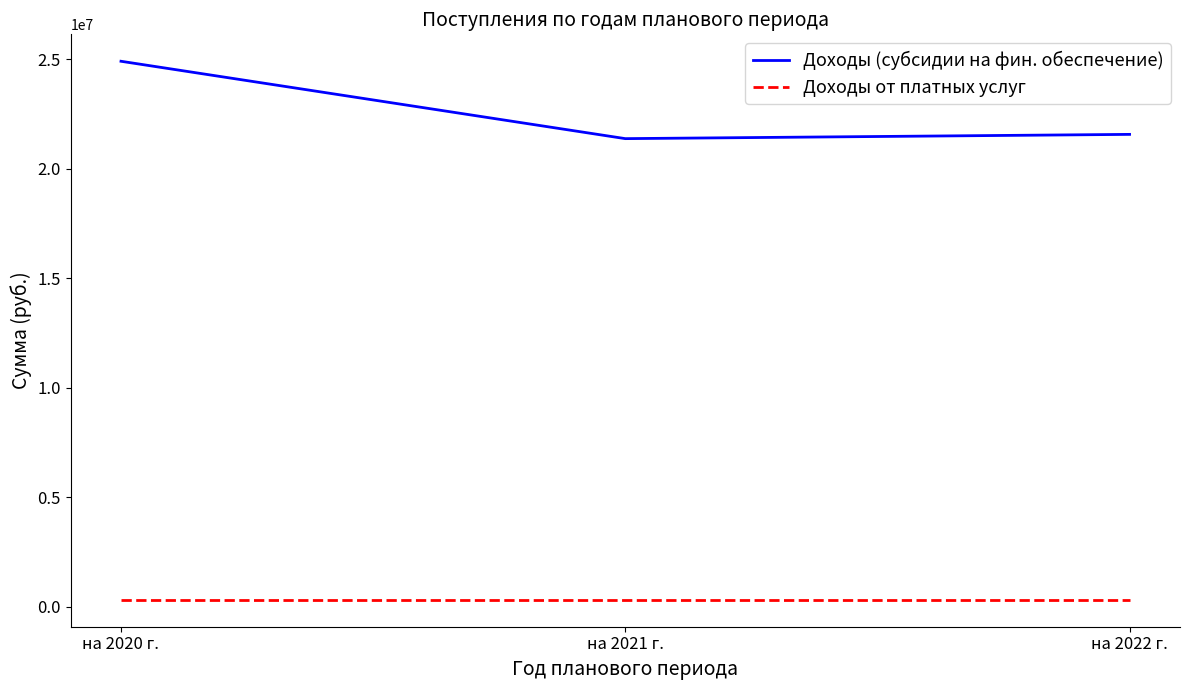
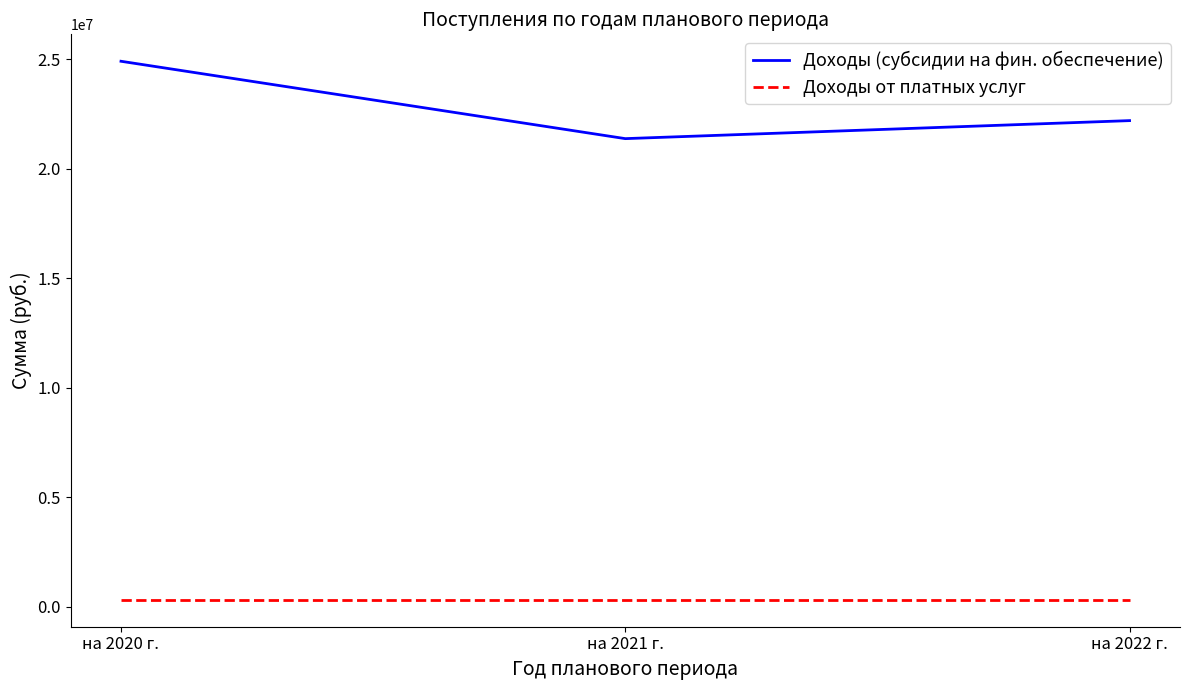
  {
    "Доходы (субсидии на фин. обеспечение)": {
      "на 2020 г.": 24900000,
      "на 2021 г.": 21400000,
-     "на 2022 г.": 21600000
+     "на 2022 г.": 22200000
    },
    "Доходы от платных услуг": {
      "на 2020 г.": 300000,
      "на 2021 г.": 300000,
      "на 2022 г.": 300000
    }
  }
